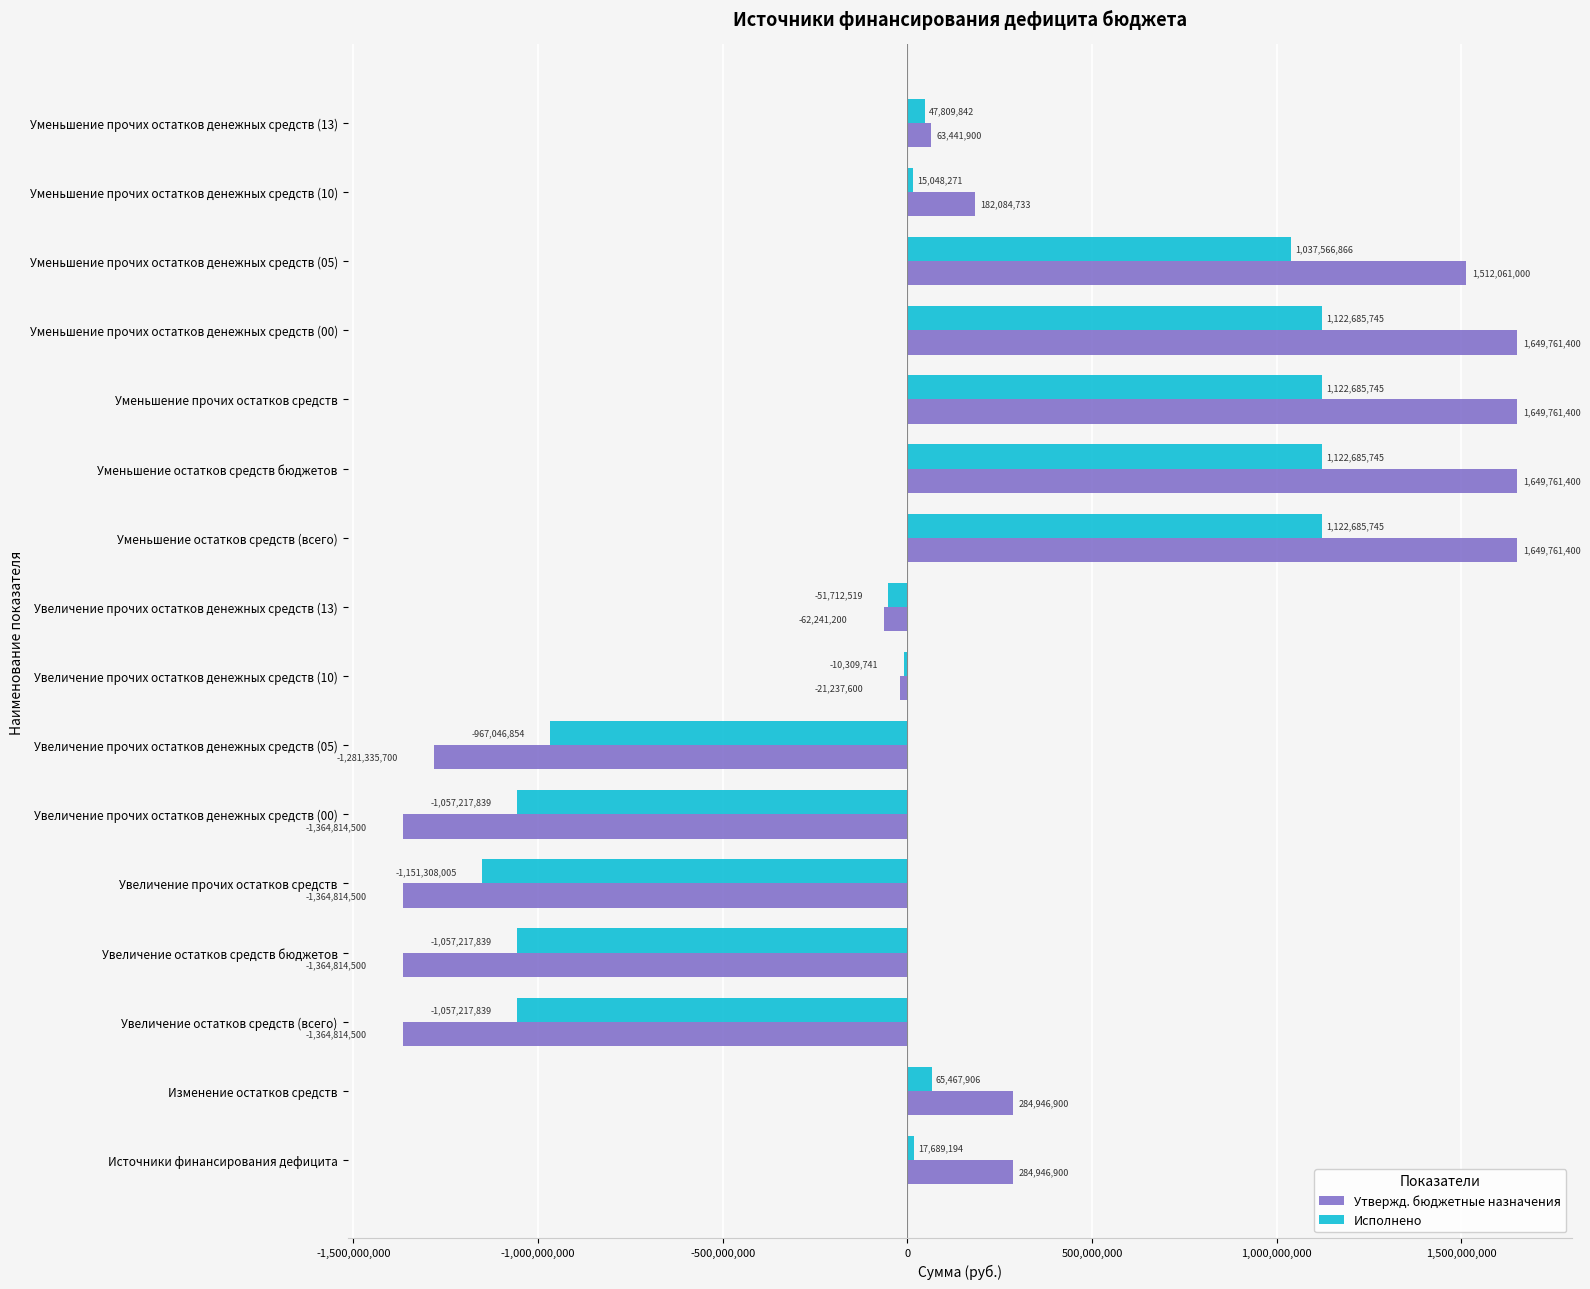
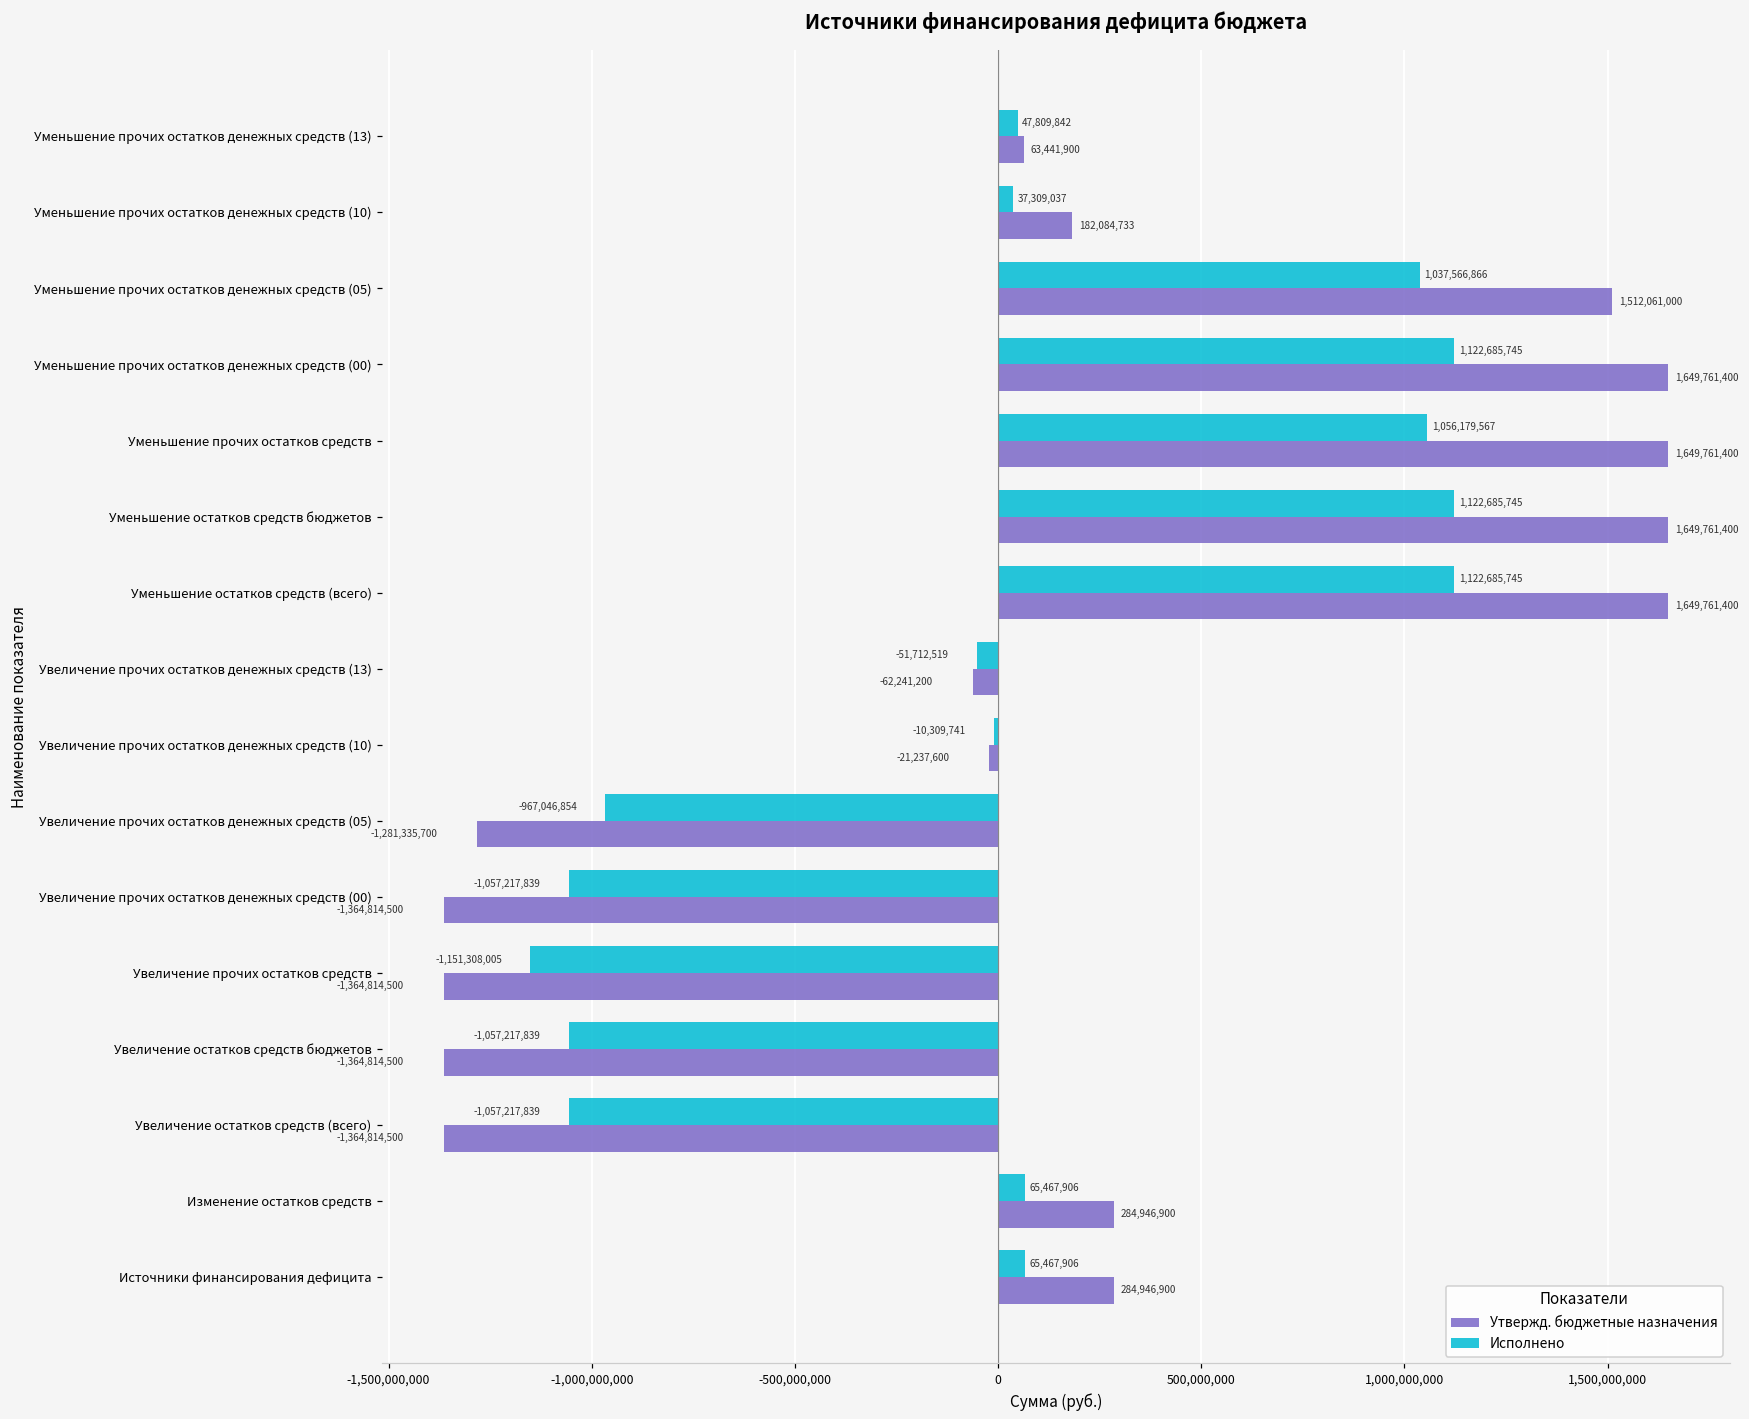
  {
    "Утвержд. бюджетные назначения": {
      "Уменьшение прочих остатков денежных средств (13)": "63,441,900",
      "Уменьшение прочих остатков денежных средств (10)": "182,084,733",
      "Уменьшение прочих остатков денежных средств (05)": "1,512,061,000",
      "Уменьшение прочих остатков денежных средств (00)": "1,649,761,400",
      "Уменьшение прочих остатков средств": "1,649,761,400",
      "Уменьшение остатков средств бюджетов": "1,649,761,400",
      "Уменьшение остатков средств (всего)": "1,649,761,400",
      "Изменение остатков средств": "284,946,900",
      "Источники финансирования дефицита": "284,946,900"
    },
    "Исполнено": {
      "Уменьшение прочих остатков денежных средств (13)": "47,809,842",
-     "Уменьшение прочих остатков денежных средств (10)": "15,048,271",
+     "Уменьшение прочих остатков денежных средств (10)": "37,309,037",
      "Уменьшение прочих остатков денежных средств (05)": "1,037,566,866",
      "Уменьшение прочих остатков денежных средств (00)": "1,122,685,745",
-     "Уменьшение прочих остатков средств": "1,122,685,745",
+     "Уменьшение прочих остатков средств": "1,056,179,567",
      "Уменьшение остатков средств бюджетов": "1,122,685,745",
      "Уменьшение остатков средств (всего)": "1,122,685,745",
      "Изменение остатков средств": "65,467,906",
-     "Источники финансирования дефицита": "17,689,194"
+     "Источники финансирования дефицита": "65,467,906"
    }
  }
